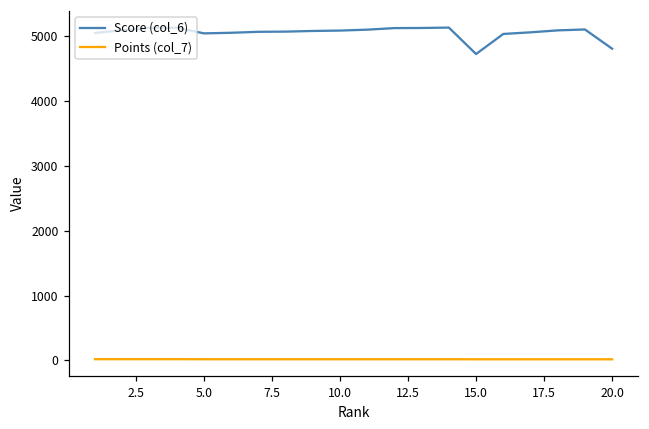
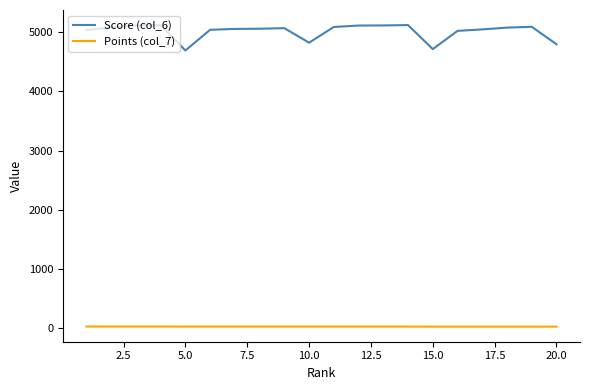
  {
    "Score (col_6)": {
-     "5.0": 5000,
-     "10.0": 5100,
+     "5.0": 4700,
+     "10.0": 4800,
      "15.0": 4700,
      "20.0": 4800
    },
    "Points (col_7)": {
      "5.0": 0,
      "10.0": 0,
      "15.0": 0,
      "20.0": 0
    }
  }
